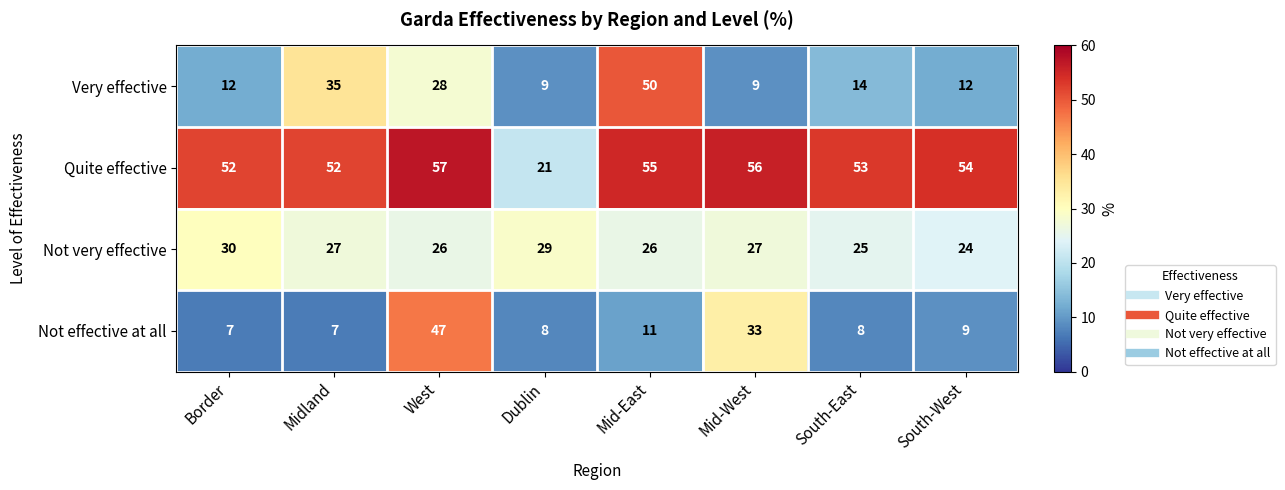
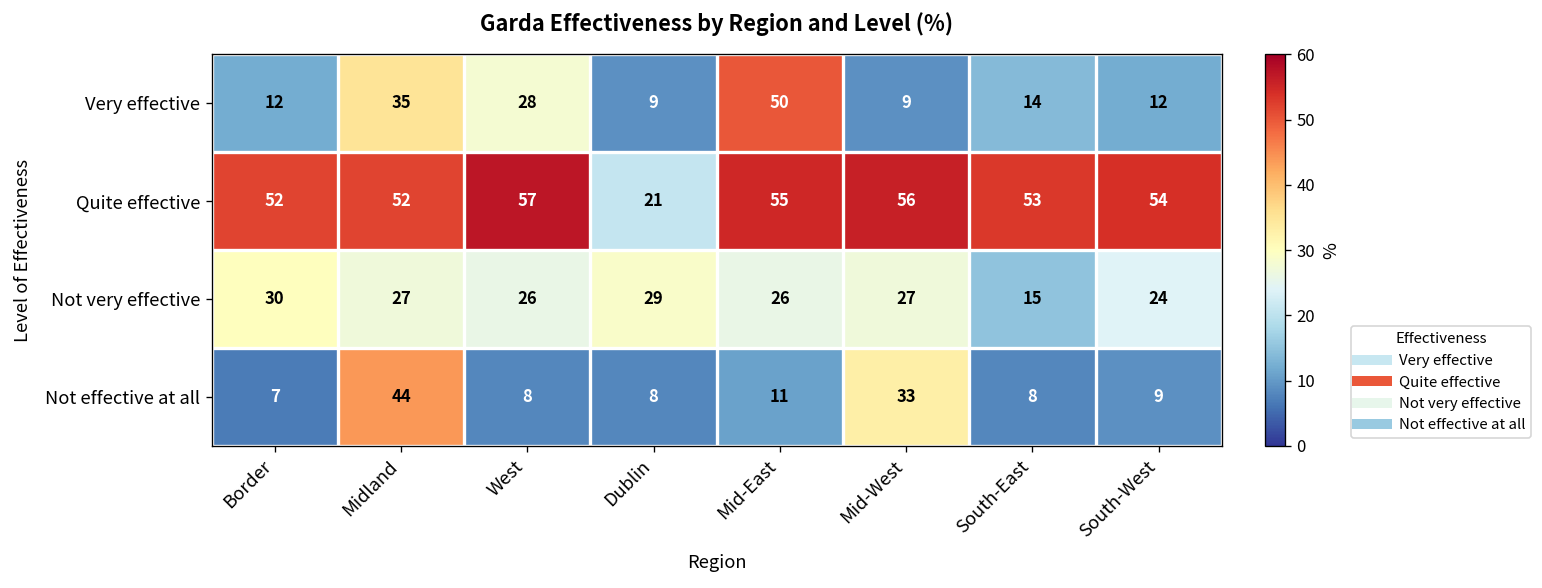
  {
    "Very effective": {
      "Border": 12,
      "Midland": 35,
      "West": 28,
      "Dublin": 9,
      "Mid-East": 50,
      "Mid-West": 9,
      "South-East": 14,
      "South-West": 12
    },
    "Quite effective": {
      "Border": 52,
      "Midland": 52,
      "West": 57,
      "Dublin": 21,
      "Mid-East": 55,
      "Mid-West": 56,
      "South-East": 53,
      "South-West": 54
    },
    "Not very effective": {
      "Border": 30,
      "Midland": 27,
      "West": 26,
      "Dublin": 29,
      "Mid-East": 26,
      "Mid-West": 27,
-     "South-East": 25,
+     "South-East": 15,
      "South-West": 24
    },
    "Not effective at all": {
      "Border": 7,
-     "Midland": 7,
-     "West": 47,
+     "Midland": 44,
+     "West": 8,
      "Dublin": 8,
      "Mid-East": 11,
      "Mid-West": 33,
      "South-East": 8,
      "South-West": 9
    }
  }
